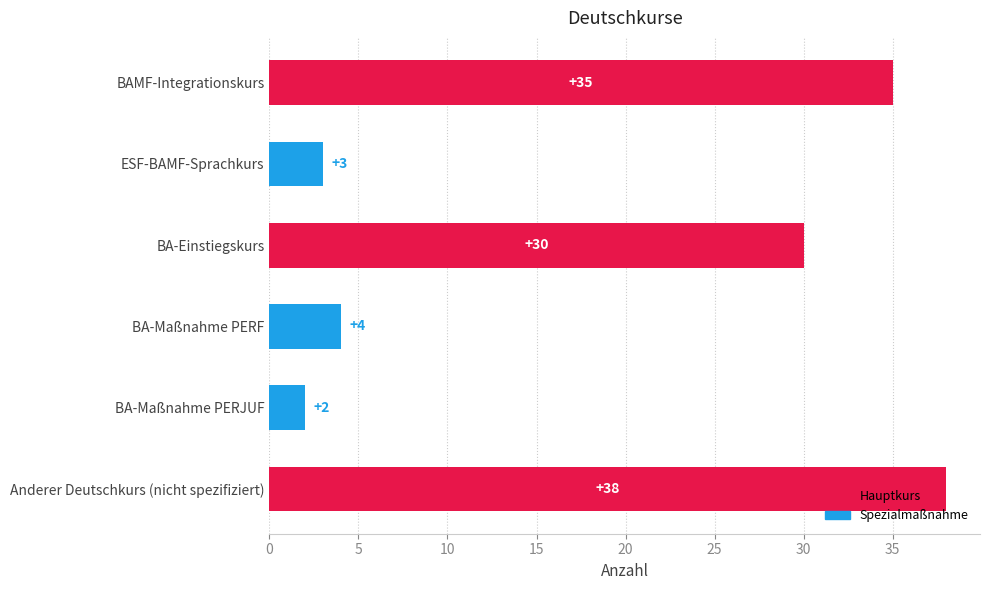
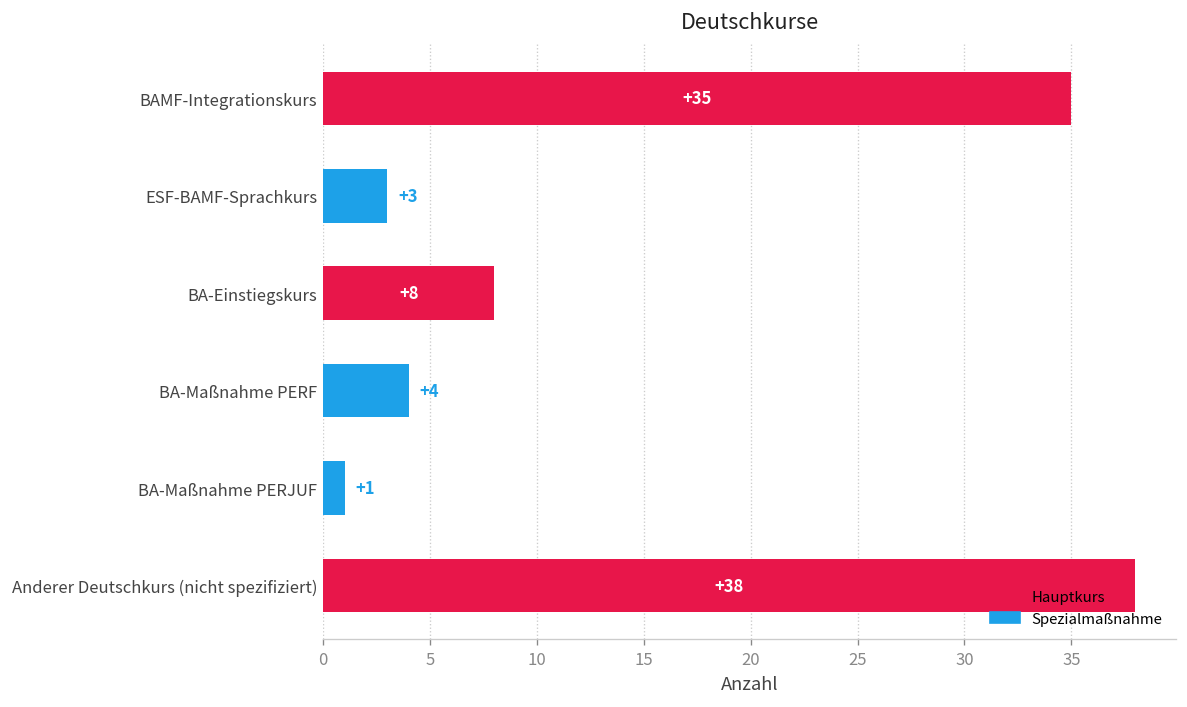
  {
    "BAMF-Integrationskurs": "+35",
    "ESF-BAMF-Sprachkurs": "+3",
-   "BA-Einstiegskurs": "+30",
+   "BA-Einstiegskurs": "+8",
    "BA-Maßnahme PERF": "+4",
-   "BA-Maßnahme PERJUF": "+2",
+   "BA-Maßnahme PERJUF": "+1",
    "Anderer Deutschkurs (nicht spezifiziert)": "+38"
  }
